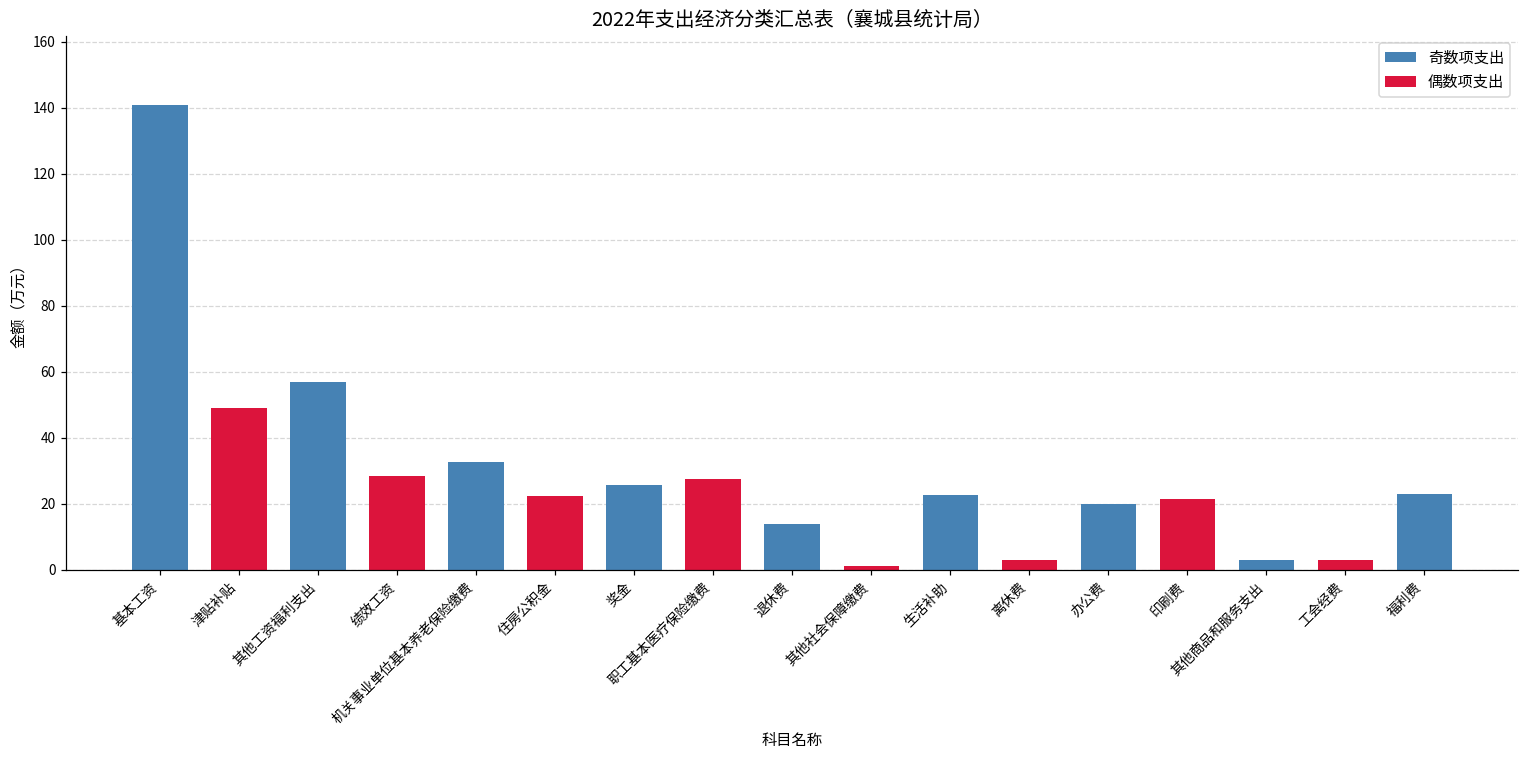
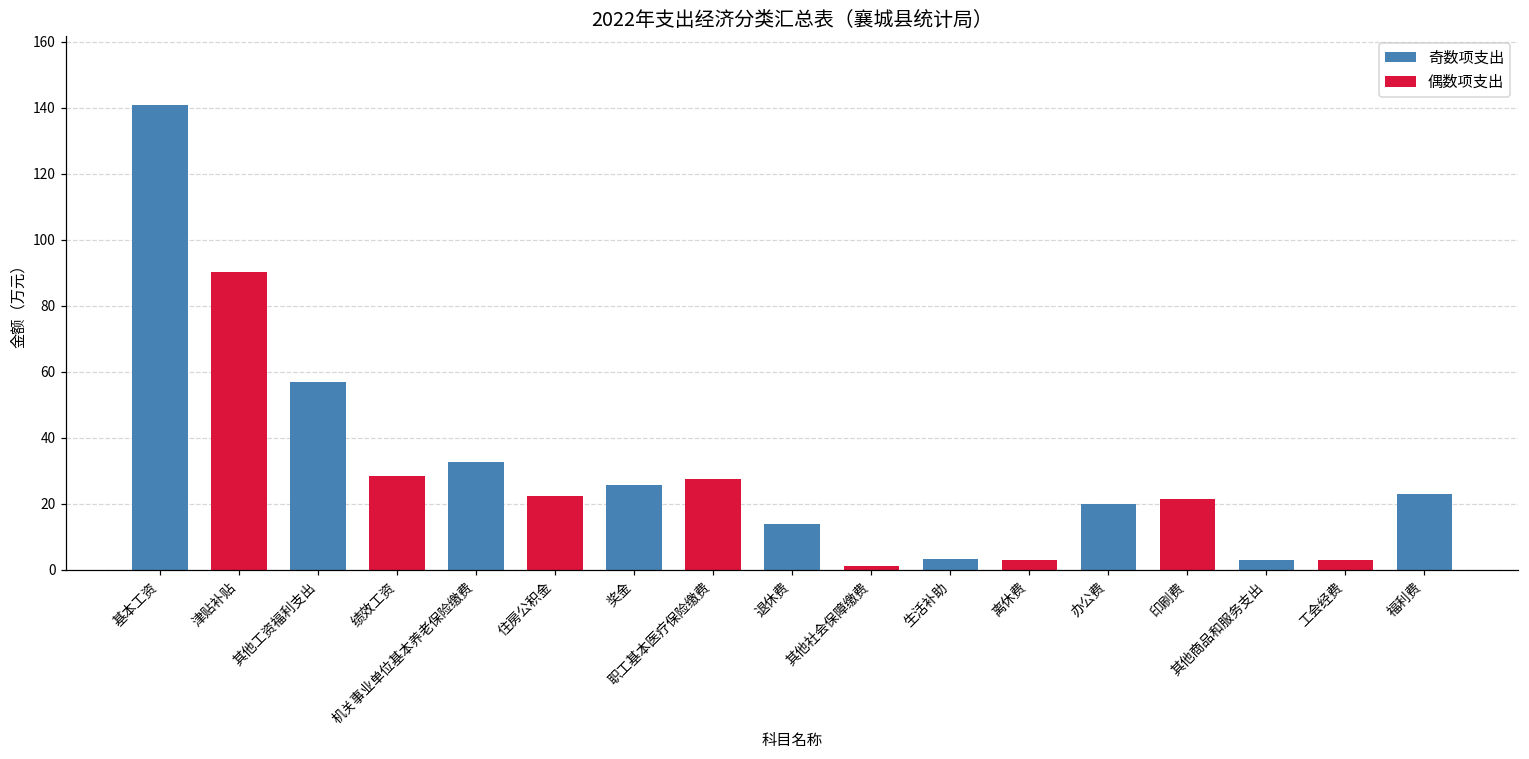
  {
    "基本工资": 141,
-   "津贴补贴": 49,
+   "津贴补贴": 90,
    "其他工资福利支出": 57,
    "绩效工资": 28,
    "机关事业单位基本养老保险缴费": 33,
    "住房公积金": 22,
    "奖金": 26,
    "职工基本医疗保险缴费": 27,
    "退休费": 14,
    "其他社会保障缴费": 1,
-   "生活补助": 23,
+   "生活补助": 3,
    "离休费": 3,
    "办公费": 20,
    "印刷费": 21,
    "其他商品和服务支出": 3,
    "工会经费": 3,
    "福利费": 23
  }
